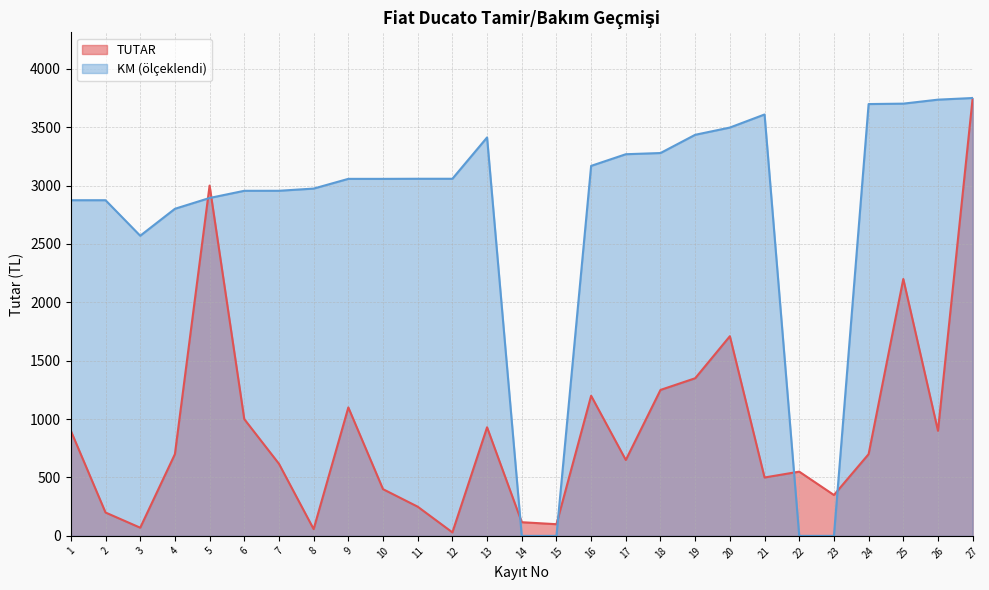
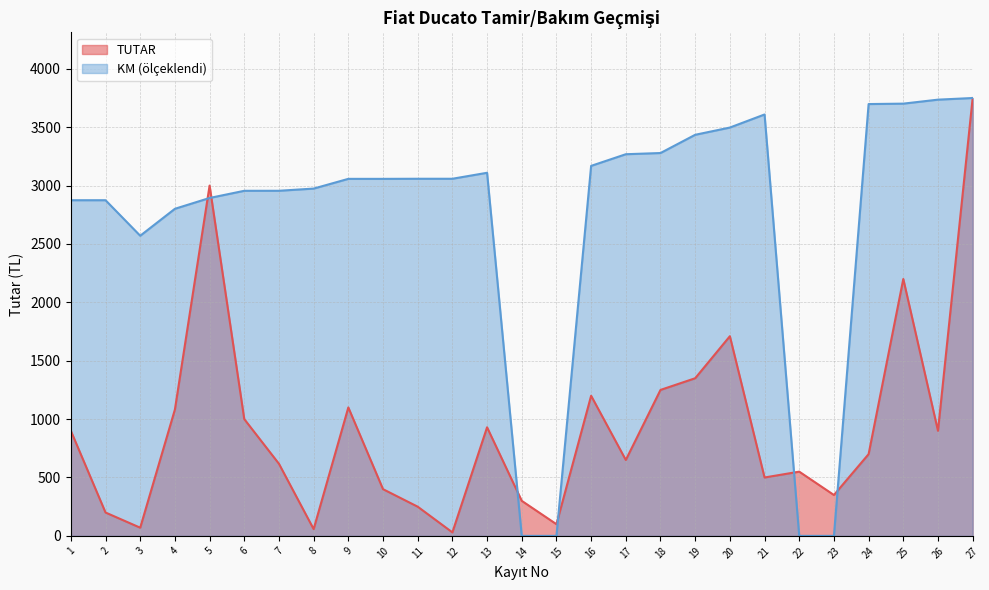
  {
    "TUTAR": {
      "1": 900,
      "2": 200,
      "3": 70,
-     "4": 700,
+     "4": 1080,
      "5": 3000,
      "6": 1000,
      "7": 620,
      "8": 60,
      "9": 1100,
      "10": 400,
      "11": 250,
      "12": 30,
      "13": 930,
-     "14": 120,
+     "14": 300,
      "15": 100,
      "16": 1200,
      "17": 650,
      "18": 1250,
      "19": 1350,
      "20": 1710,
      "21": 500,
      "22": 550,
      "23": 350,
      "24": 700,
      "25": 2200,
      "26": 900
    },
    "KM (ölçeklendi)": {
      "1": 2870,
      "2": 2870,
      "3": 2570,
      "4": 2800,
      "5": 2890,
      "6": 2960,
      "7": 2960,
      "8": 2970,
      "9": 3060,
      "10": 3060,
      "11": 3060,
      "12": 3060,
-     "13": 3410,
+     "13": 3110,
      "14": 0,
      "15": 0,
      "16": 3170,
      "17": 3270,
      "18": 3280,
      "19": 3430,
      "20": 3500,
      "21": 3610,
      "22": 0,
      "23": 0,
      "24": 3700,
      "25": 3700,
      "26": 3740
    }
  }
